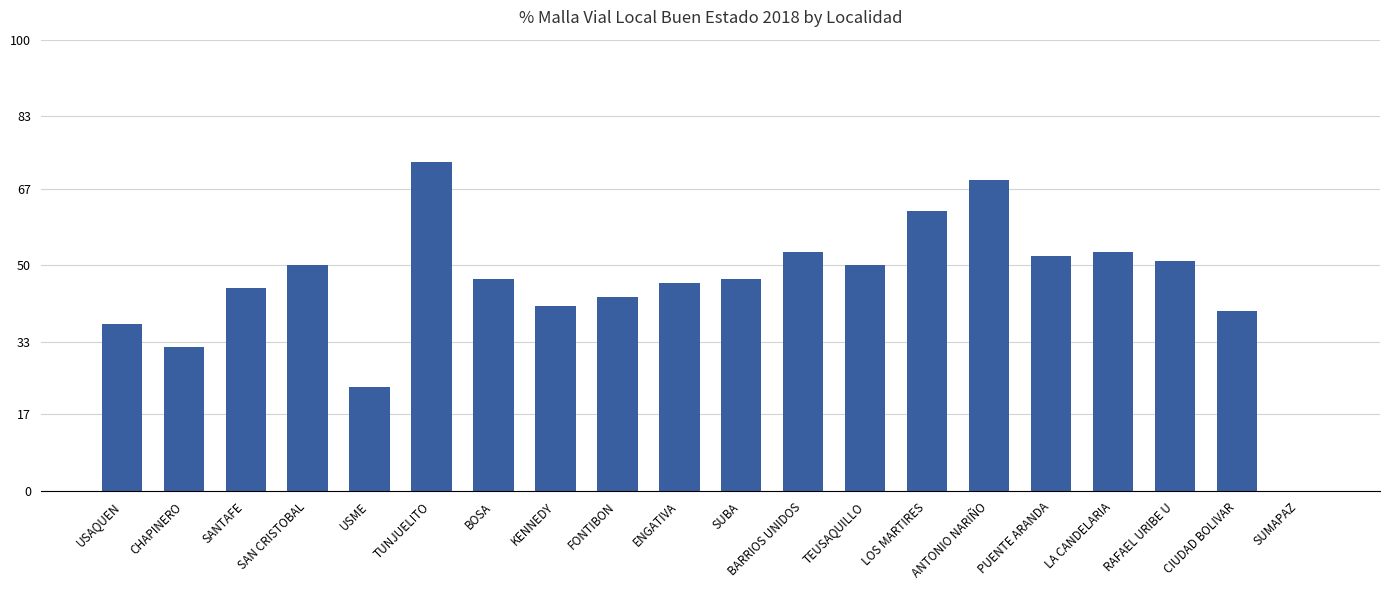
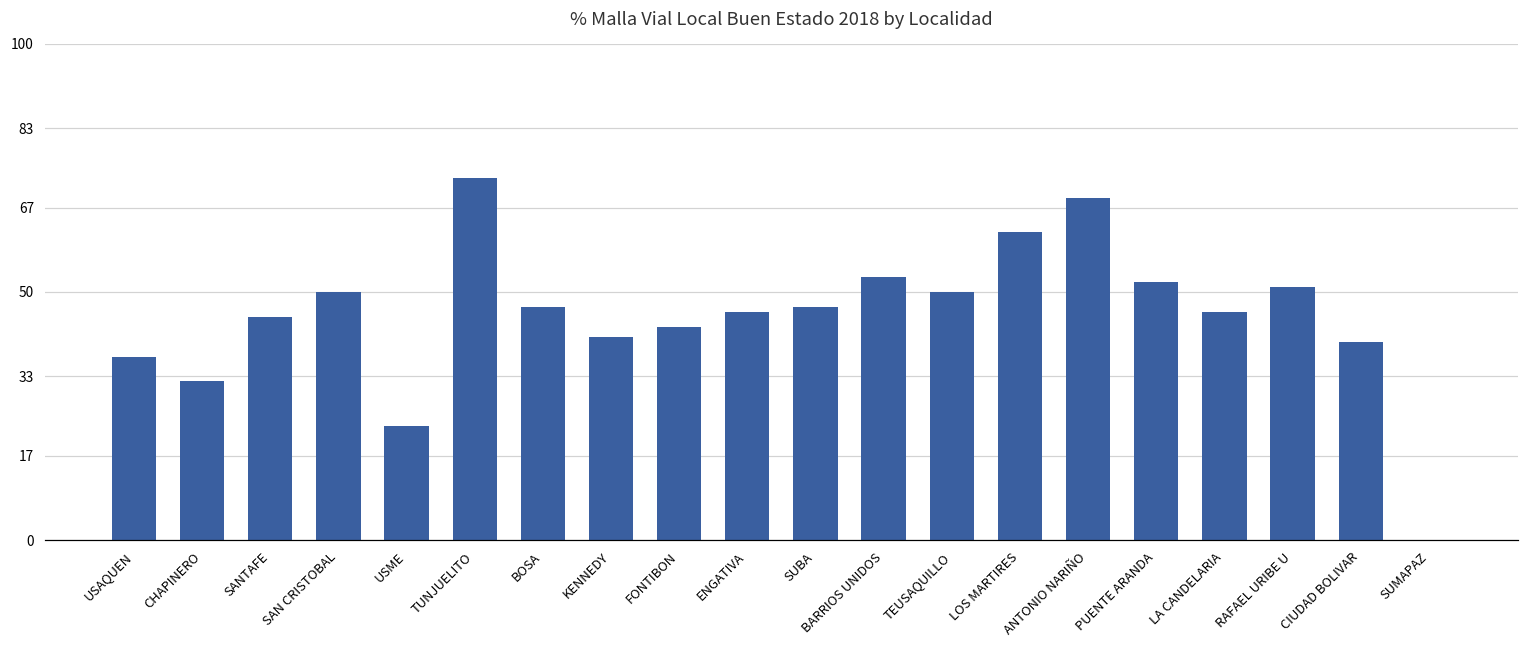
  {
    "USAQUEN": 37,
    "CHAPINERO": 32,
    "SANTAFE": 45,
    "SAN CRISTOBAL": 50,
    "USME": 23,
    "TUNJUELITO": 73,
    "BOSA": 47,
    "KENNEDY": 41,
    "FONTIBON": 43,
    "ENGATIVA": 46,
    "SUBA": 47,
    "BARRIOS UNIDOS": 53,
    "TEUSAQUILLO": 50,
    "LOS MARTIRES": 62,
    "ANTONIO NARIÑO": 69,
    "PUENTE ARANDA": 52,
-   "LA CANDELARIA": 53,
+   "LA CANDELARIA": 46,
    "RAFAEL URIBE U": 51,
    "CIUDAD BOLIVAR": 40,
    "SUMAPAZ": 0
  }
